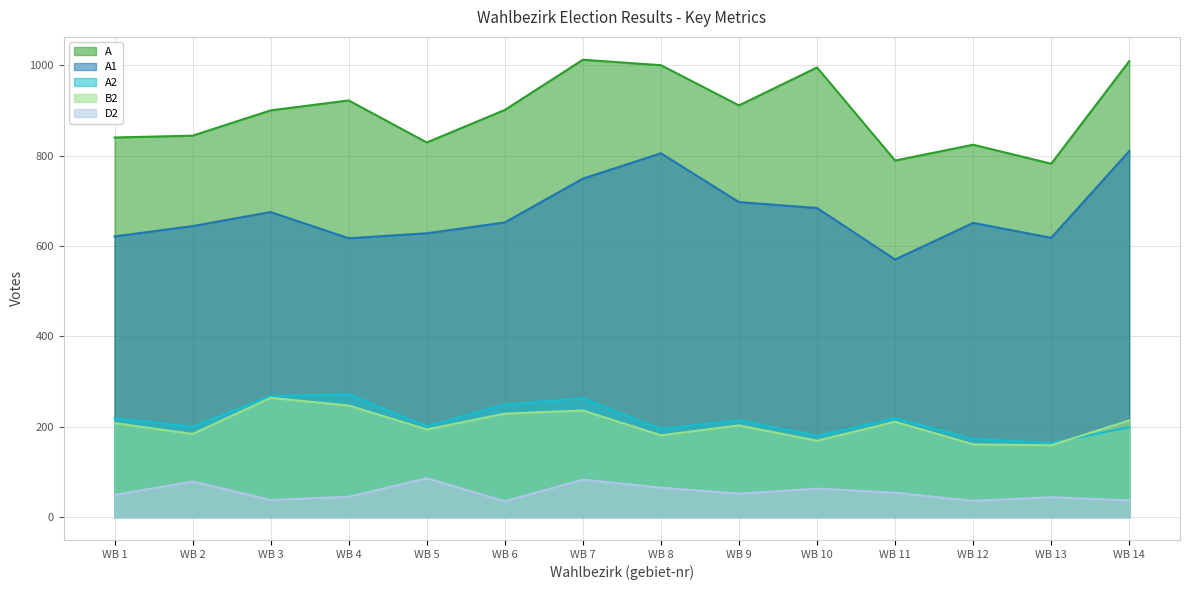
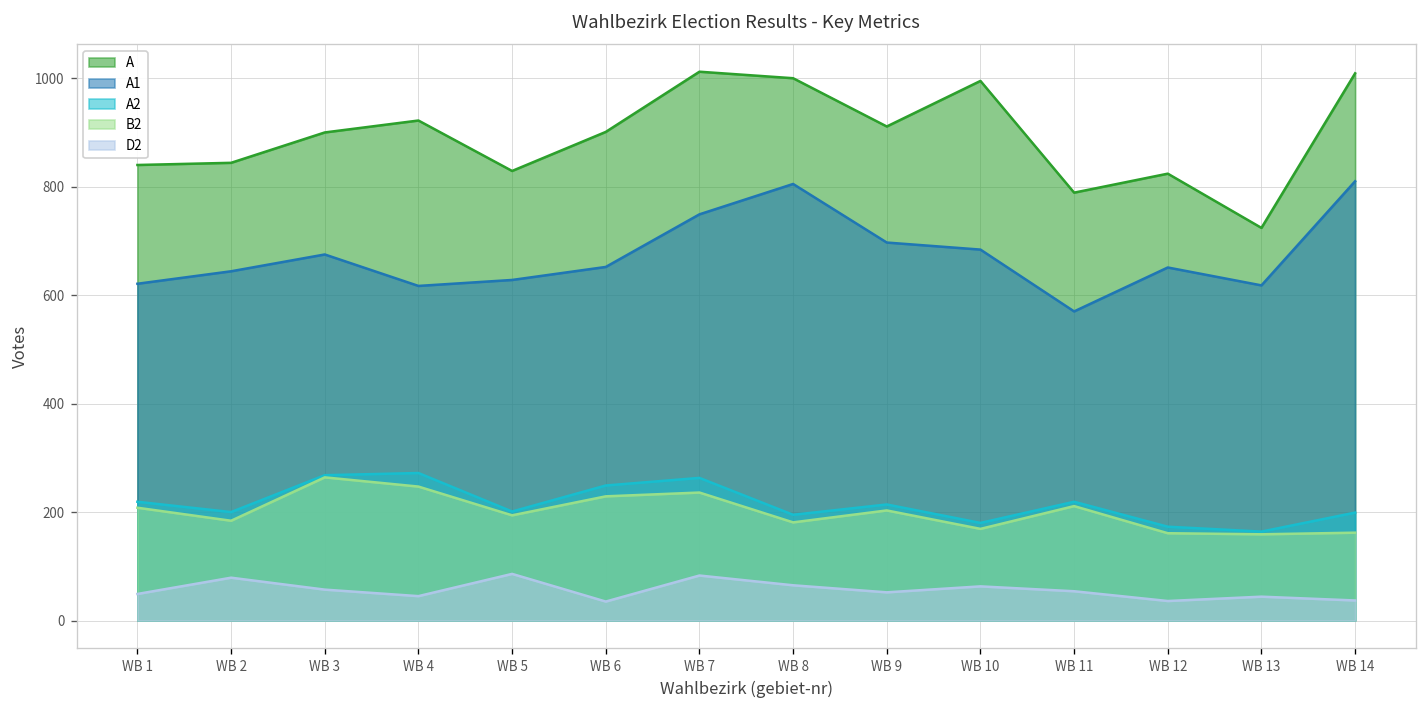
  {
    "A": {
      "WB 1": 840,
      "WB 2": 840,
      "WB 3": 900,
      "WB 4": 920,
      "WB 5": 830,
      "WB 6": 900,
      "WB 7": 1010,
      "WB 8": 1000,
      "WB 9": 910,
      "WB 10": 1000,
      "WB 11": 790,
      "WB 12": 820,
-     "WB 13": 780,
+     "WB 13": 720,
      "WB 14": 1010
    },
    "A1": {
      "WB 1": 620,
      "WB 2": 640,
      "WB 3": 680,
      "WB 4": 620,
      "WB 5": 630,
      "WB 6": 650,
      "WB 7": 750,
      "WB 8": 810,
      "WB 9": 700,
      "WB 10": 680,
      "WB 11": 570,
      "WB 12": 650,
      "WB 13": 620,
      "WB 14": 810
    },
    "A2": {
      "WB 1": 220,
      "WB 2": 200,
      "WB 4": 270,
      "WB 5": 200,
      "WB 6": 250,
      "WB 7": 260,
      "WB 8": 200,
      "WB 9": 210,
      "WB 10": 180,
      "WB 11": 220,
      "WB 12": 170,
      "WB 14": 200
    },
    "B2": {
      "WB 1": 210,
      "WB 2": 180,
      "WB 4": 250,
      "WB 5": 190,
      "WB 6": 230,
      "WB 7": 240,
      "WB 8": 180,
      "WB 9": 200,
      "WB 10": 170,
      "WB 11": 210,
      "WB 12": 160,
-     "WB 14": 210
+     "WB 14": 160
    },
    "D2": {
      "WB 1": 50,
      "WB 2": 80,
-     "WB 3": 40,
+     "WB 3": 60,
      "WB 4": 50,
      "WB 5": 90,
      "WB 6": 40,
      "WB 7": 80,
      "WB 8": 70,
      "WB 9": 50,
      "WB 10": 60,
      "WB 11": 50,
      "WB 12": 40,
      "WB 13": 40,
      "WB 14": 40
    }
  }
